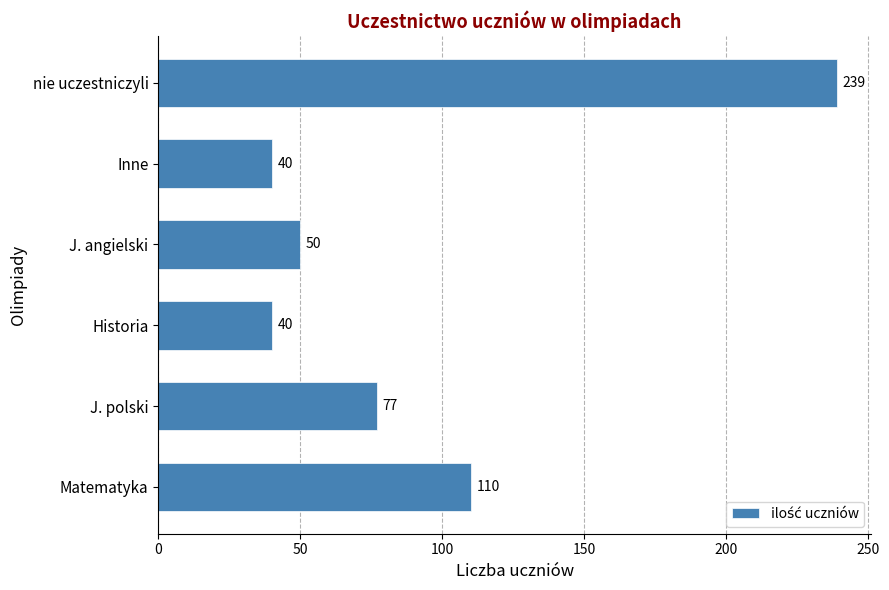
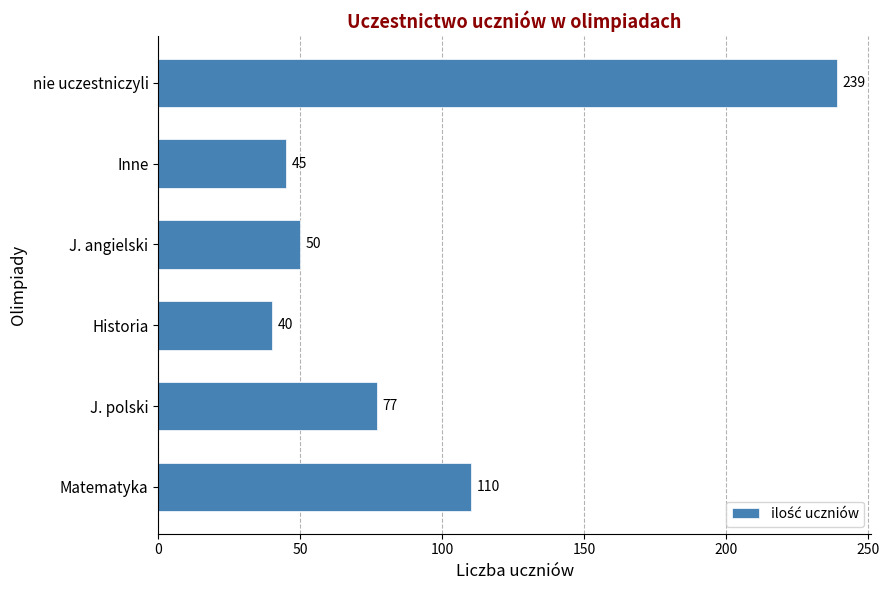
  {
    "nie uczestniczyli": 239,
-   "Inne": 40,
+   "Inne": 45,
    "J. angielski": 50,
    "Historia": 40,
    "J. polski": 77,
    "Matematyka": 110
  }
